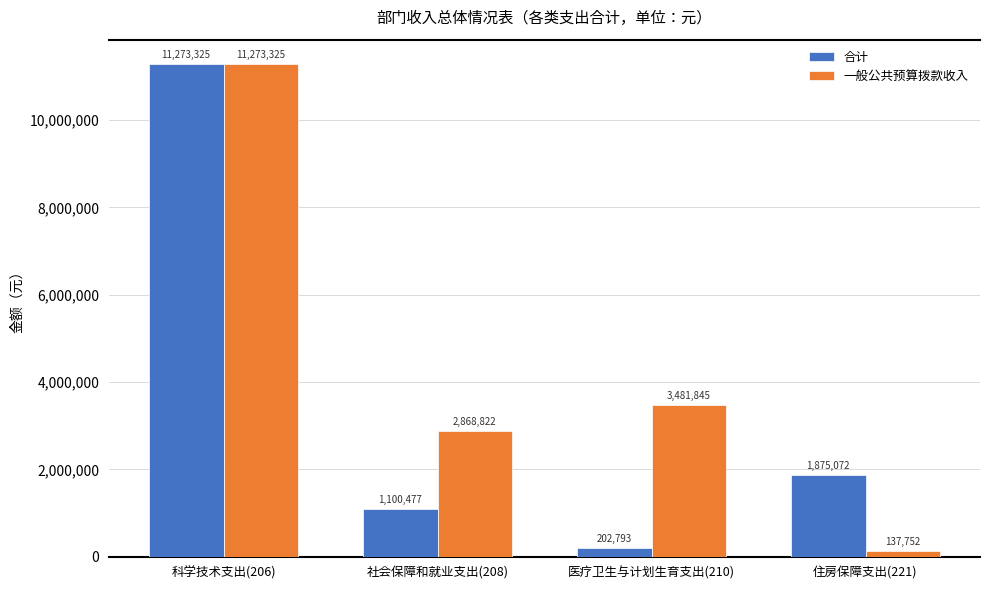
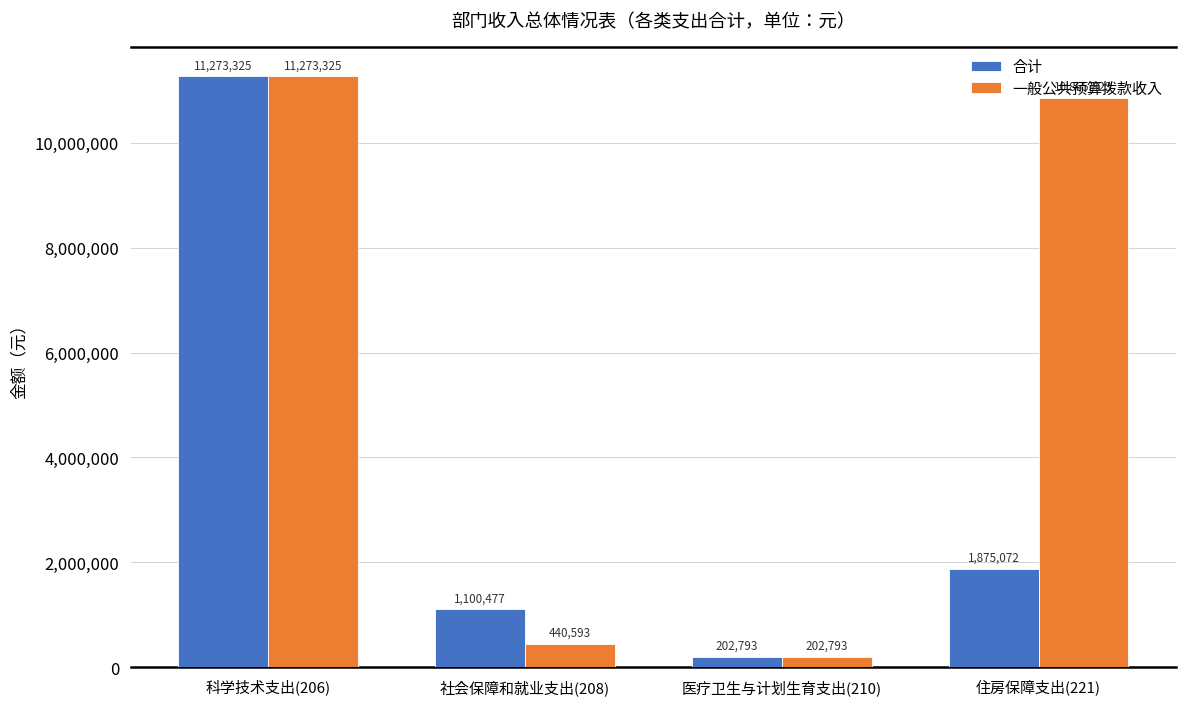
  {
    "合计": {
      "科学技术支出(206)": "11,273,325",
      "社会保障和就业支出(208)": "1,100,477",
      "医疗卫生与计划生育支出(210)": "202,793",
      "住房保障支出(221)": "1,875,072"
    },
    "一般公共预算拨款收入": {
      "科学技术支出(206)": "11,273,325",
-     "社会保障和就业支出(208)": "2,868,822",
-     "医疗卫生与计划生育支出(210)": "3,481,845",
-     "住房保障支出(221)": "137,752"
+     "社会保障和就业支出(208)": "440,593",
+     "医疗卫生与计划生育支出(210)": "202,793",
+     "住房保障支出(221)": "10,865,823"
    }
  }
